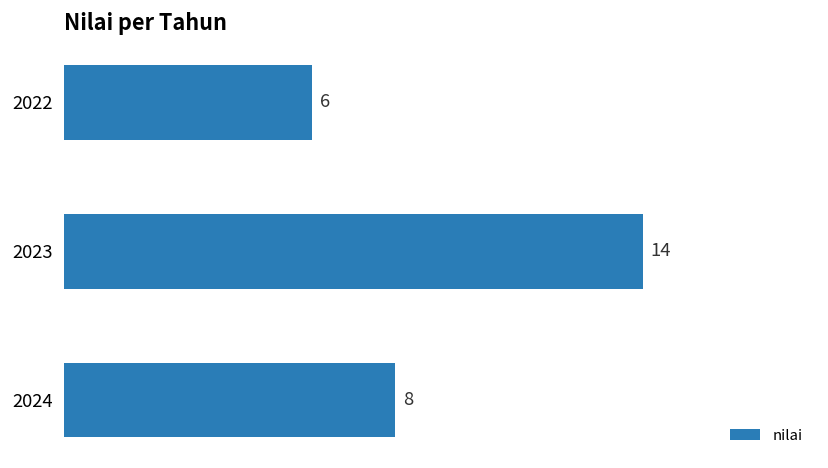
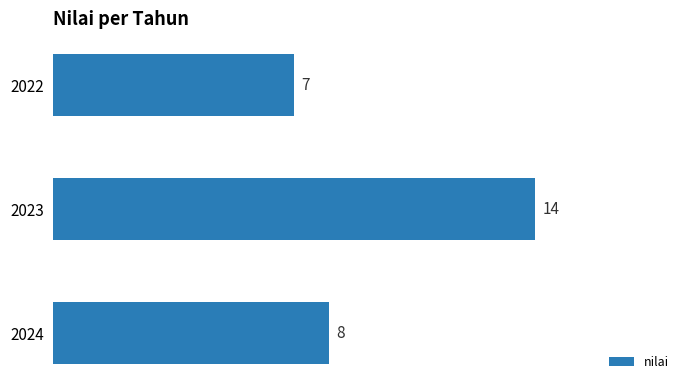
  {
-   "2022": 6,
+   "2022": 7,
    "2023": 14,
    "2024": 8
  }
